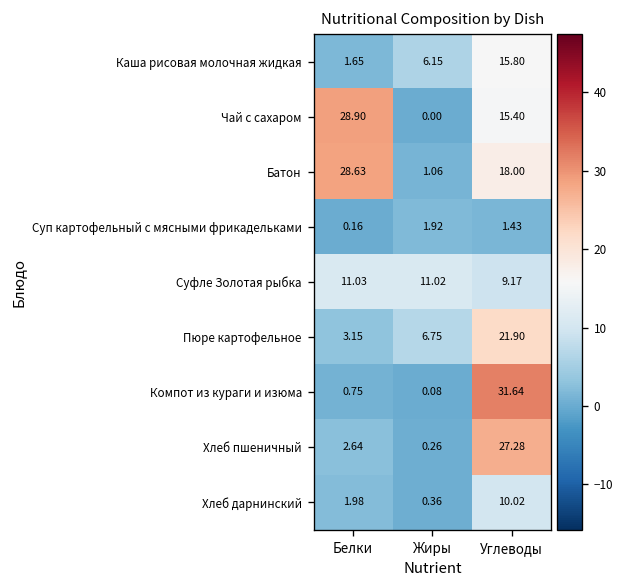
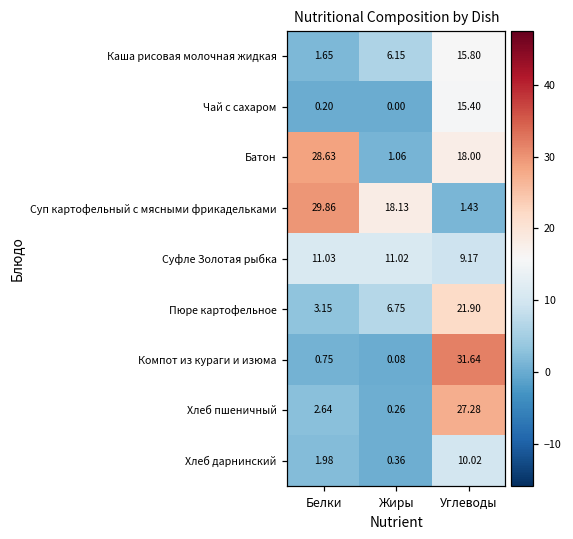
  {
    "Каша рисовая молочная жидкая": {
      "Белки": 1.65,
      "Жиры": 6.15,
      "Углеводы": 15.80
    },
    "Чай с сахаром": {
-     "Белки": 28.90,
+     "Белки": 0.20,
      "Жиры": 0.00,
      "Углеводы": 15.40
    },
    "Батон": {
      "Белки": 28.63,
      "Жиры": 1.06,
      "Углеводы": 18.00
    },
    "Суп картофельный с мясными фрикадельками": {
-     "Белки": 0.16,
-     "Жиры": 1.92,
+     "Белки": 29.86,
+     "Жиры": 18.13,
      "Углеводы": 1.43
    },
    "Суфле Золотая рыбка": {
      "Белки": 11.03,
      "Жиры": 11.02,
      "Углеводы": 9.17
    },
    "Пюре картофельное": {
      "Белки": 3.15,
      "Жиры": 6.75,
      "Углеводы": 21.90
    },
    "Компот из кураги и изюма": {
      "Белки": 0.75,
      "Жиры": 0.08,
      "Углеводы": 31.64
    },
    "Хлеб пшеничный": {
      "Белки": 2.64,
      "Жиры": 0.26,
      "Углеводы": 27.28
    },
    "Хлеб дарнинский": {
      "Белки": 1.98,
      "Жиры": 0.36,
      "Углеводы": 10.02
    }
  }
